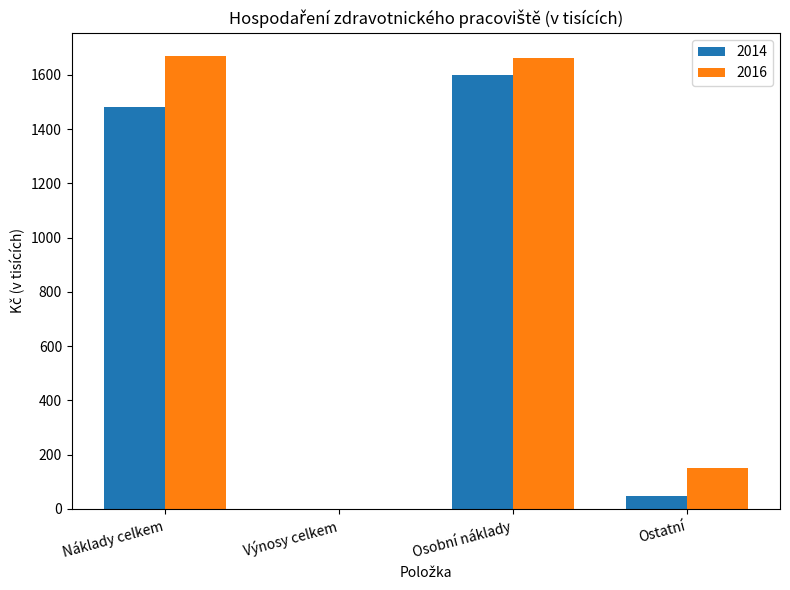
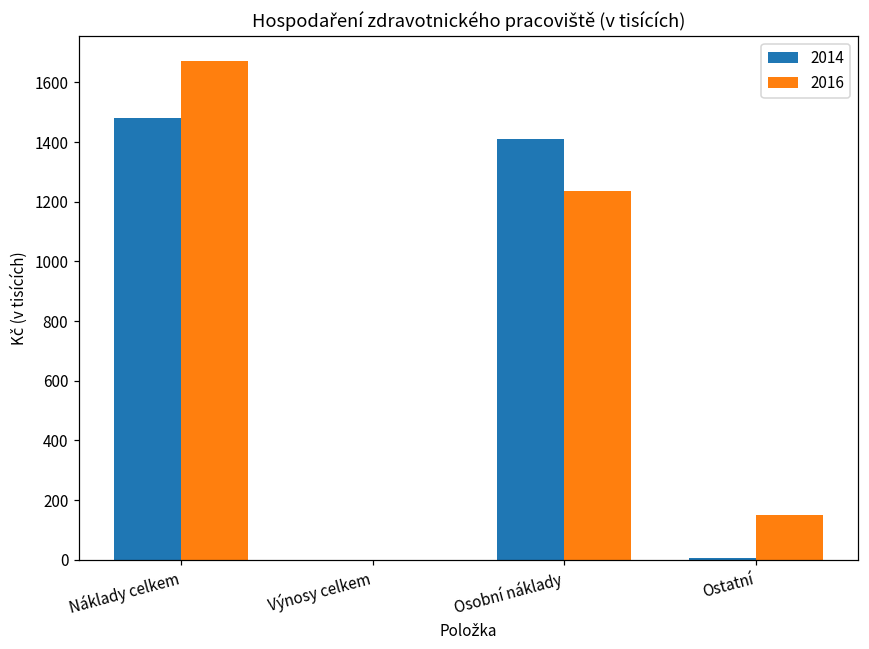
  {
    "2014": {
      "Náklady celkem": 1480,
-     "Osobní náklady": 1600,
-     "Ostatní": 50
+     "Osobní náklady": 1410,
+     "Ostatní": 10
    },
    "2016": {
      "Náklady celkem": 1670,
      "Výnosy celkem": 0,
-     "Osobní náklady": 1660,
+     "Osobní náklady": 1230,
      "Ostatní": 150
    }
  }
